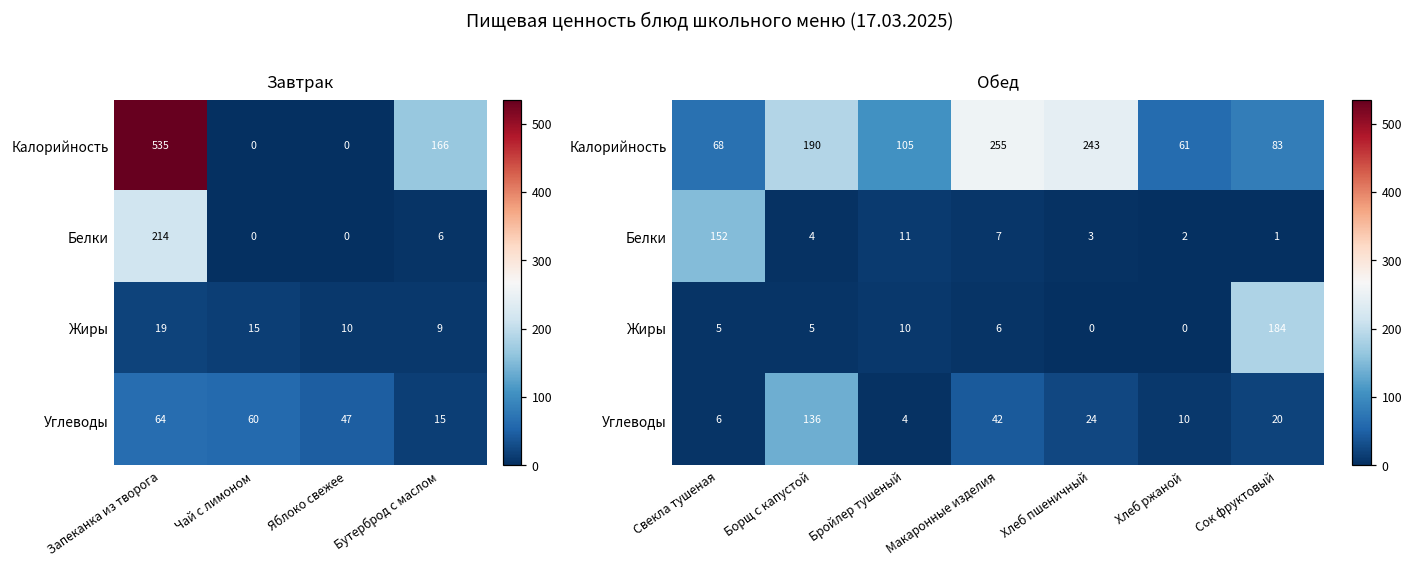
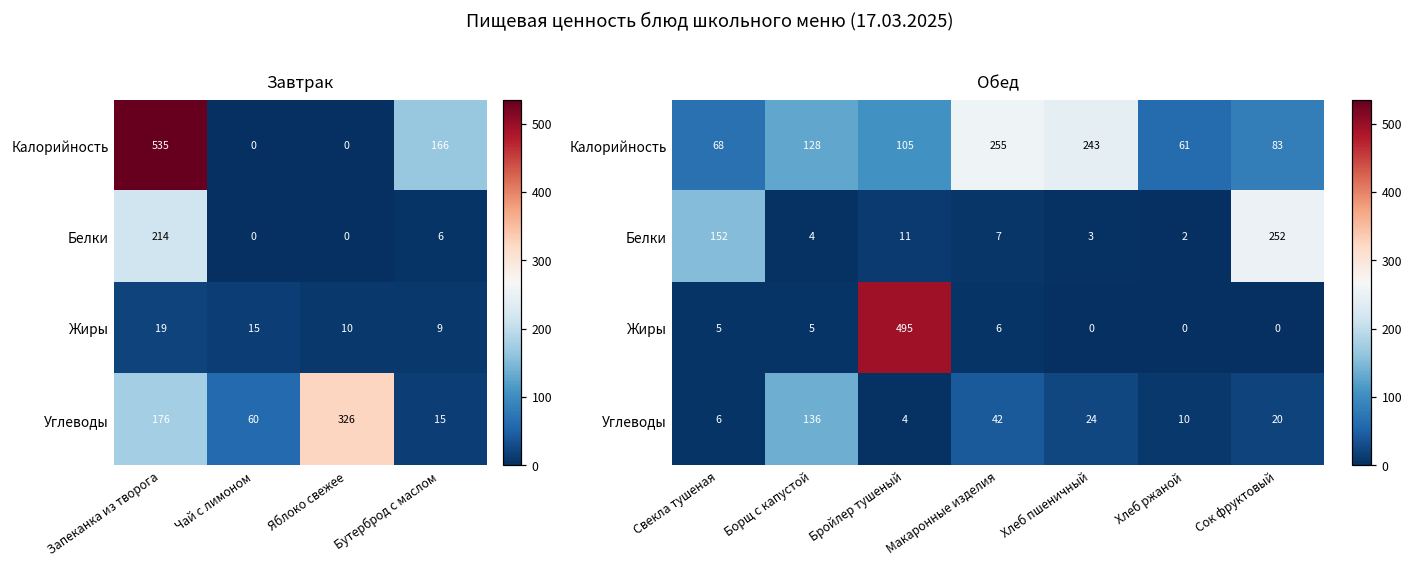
  {
    "Завтрак": {
      "Калорийность": {
        "Запеканка из творога": 535,
        "Чай с лимоном": 0,
        "Яблоко свежее": 0,
        "Бутерброд с маслом": 166
      },
      "Белки": {
        "Запеканка из творога": 214,
        "Чай с лимоном": 0,
        "Яблоко свежее": 0,
        "Бутерброд с маслом": 6
      },
      "Жиры": {
        "Запеканка из творога": 19,
        "Чай с лимоном": 15,
        "Яблоко свежее": 10,
        "Бутерброд с маслом": 9
      },
      "Углеводы": {
-       "Запеканка из творога": 64,
+       "Запеканка из творога": 176,
        "Чай с лимоном": 60,
-       "Яблоко свежее": 47,
+       "Яблоко свежее": 326,
        "Бутерброд с маслом": 15
      }
    },
    "Обед": {
      "Калорийность": {
        "Свекла тушеная": 68,
-       "Борщ с капустой": 190,
+       "Борщ с капустой": 128,
        "Бройлер тушеный": 105,
        "Макаронные изделия": 255,
        "Хлеб пшеничный": 243,
        "Хлеб ржаной": 61,
        "Сок фруктовый": 83
      },
      "Белки": {
        "Свекла тушеная": 152,
        "Борщ с капустой": 4,
        "Бройлер тушеный": 11,
        "Макаронные изделия": 7,
        "Хлеб пшеничный": 3,
        "Хлеб ржаной": 2,
-       "Сок фруктовый": 1
+       "Сок фруктовый": 252
      },
      "Жиры": {
        "Свекла тушеная": 5,
        "Борщ с капустой": 5,
-       "Бройлер тушеный": 10,
+       "Бройлер тушеный": 495,
        "Макаронные изделия": 6,
        "Хлеб пшеничный": 0,
        "Хлеб ржаной": 0,
-       "Сок фруктовый": 184
+       "Сок фруктовый": 0
      },
      "Углеводы": {
        "Свекла тушеная": 6,
        "Борщ с капустой": 136,
        "Бройлер тушеный": 4,
        "Макаронные изделия": 42,
        "Хлеб пшеничный": 24,
        "Хлеб ржаной": 10,
        "Сок фруктовый": 20
      }
    }
  }
